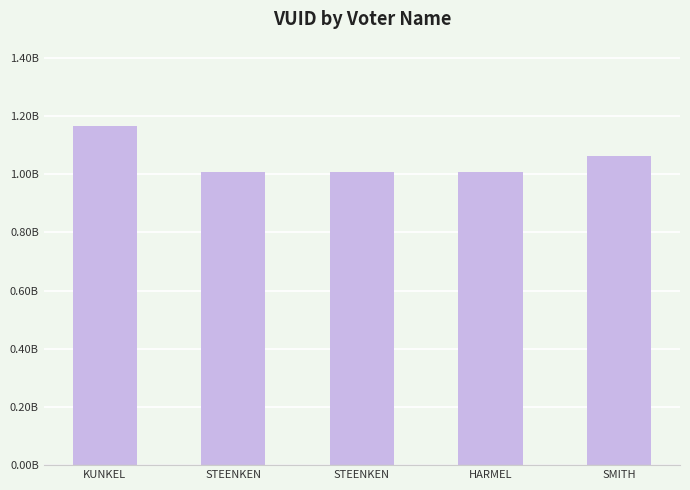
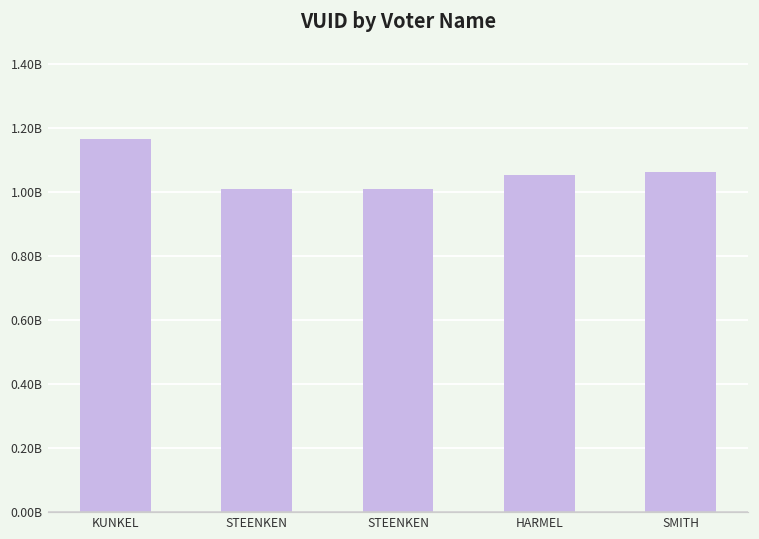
  {
    "KUNKEL": 1160000000,
-   "HARMEL": 1010000000,
+   "HARMEL": 1050000000,
    "SMITH": 1060000000
  }
